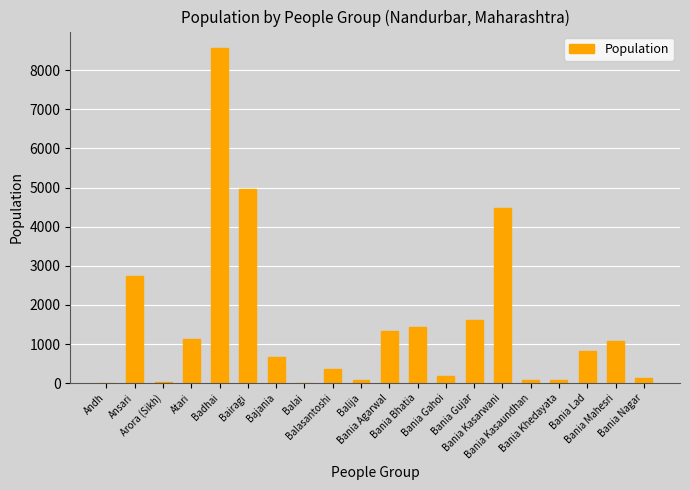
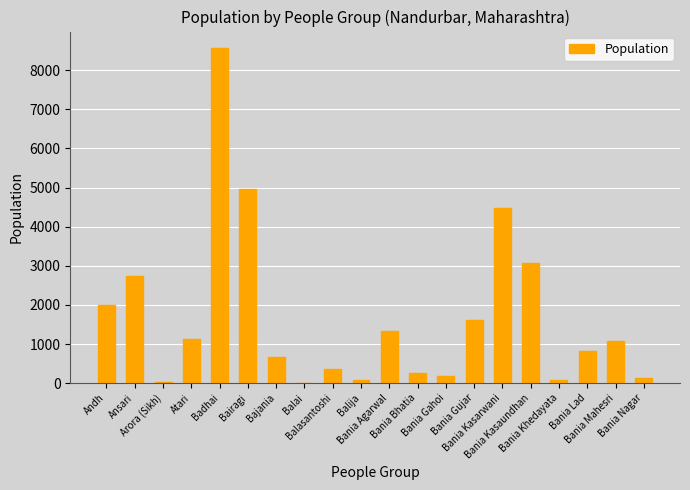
  {
-   "Andh": 0,
+   "Andh": 2000,
    "Ansari": 2700,
    "Atari": 1100,
    "Badhai": 8600,
    "Bairagi": 5000,
    "Bajania": 700,
    "Balasantoshi": 400,
    "Balija": 100,
    "Bania Agarwal": 1300,
-   "Bania Bhatia": 1400,
+   "Bania Bhatia": 300,
    "Bania Gahoi": 200,
    "Bania Gujar": 1600,
    "Bania Kasarwani": 4500,
-   "Bania Kasaundhan": 100,
+   "Bania Kasaundhan": 3100,
    "Bania Khedayata": 100,
    "Bania Lad": 800,
    "Bania Mahesri": 1100,
    "Bania Nagar": 100
  }
